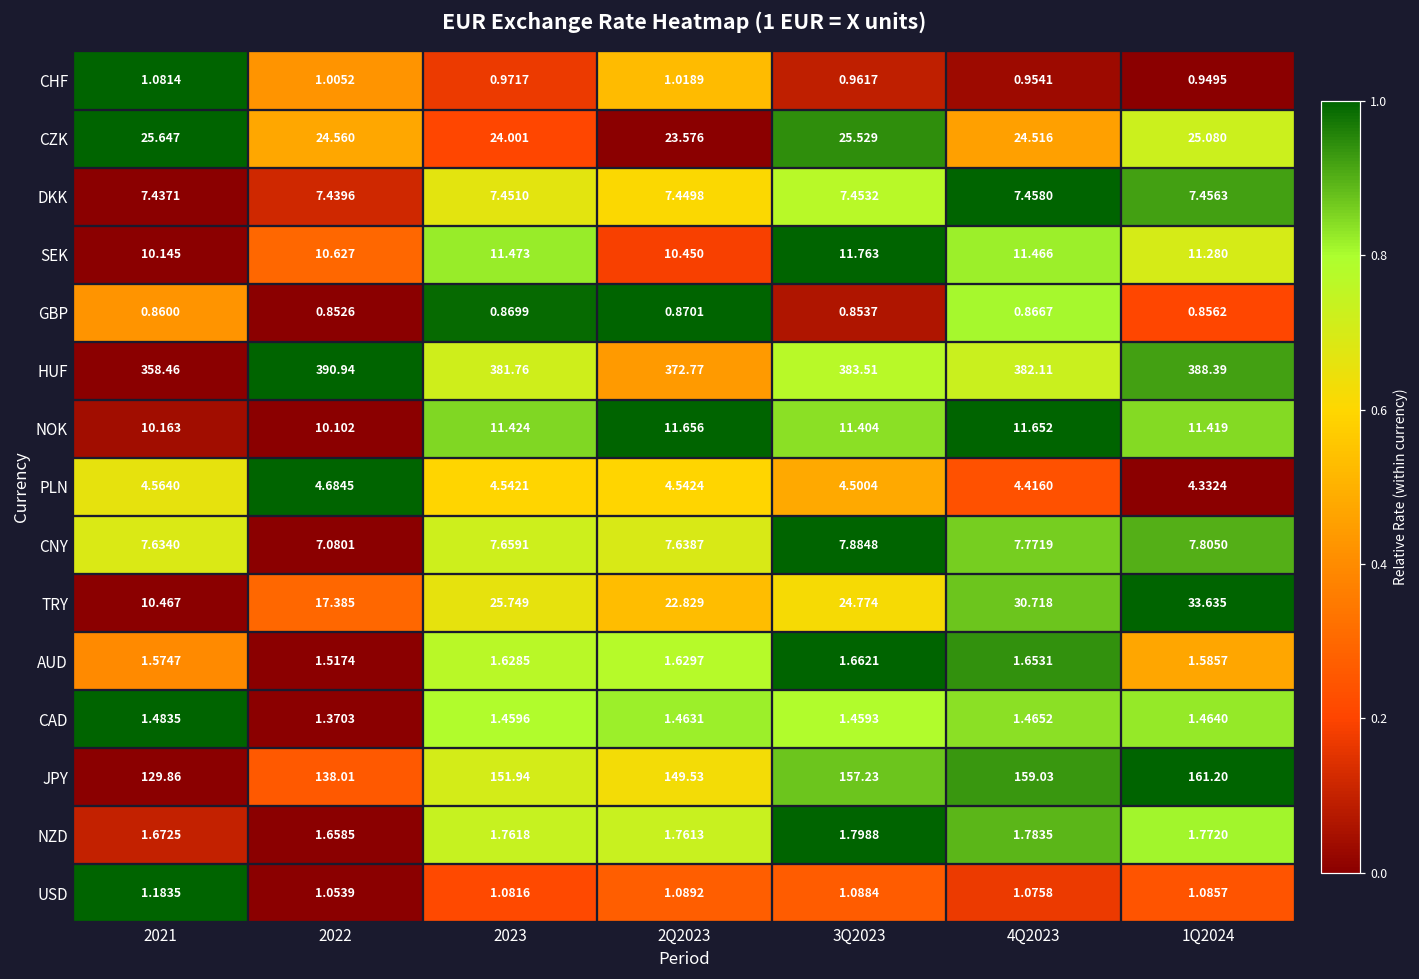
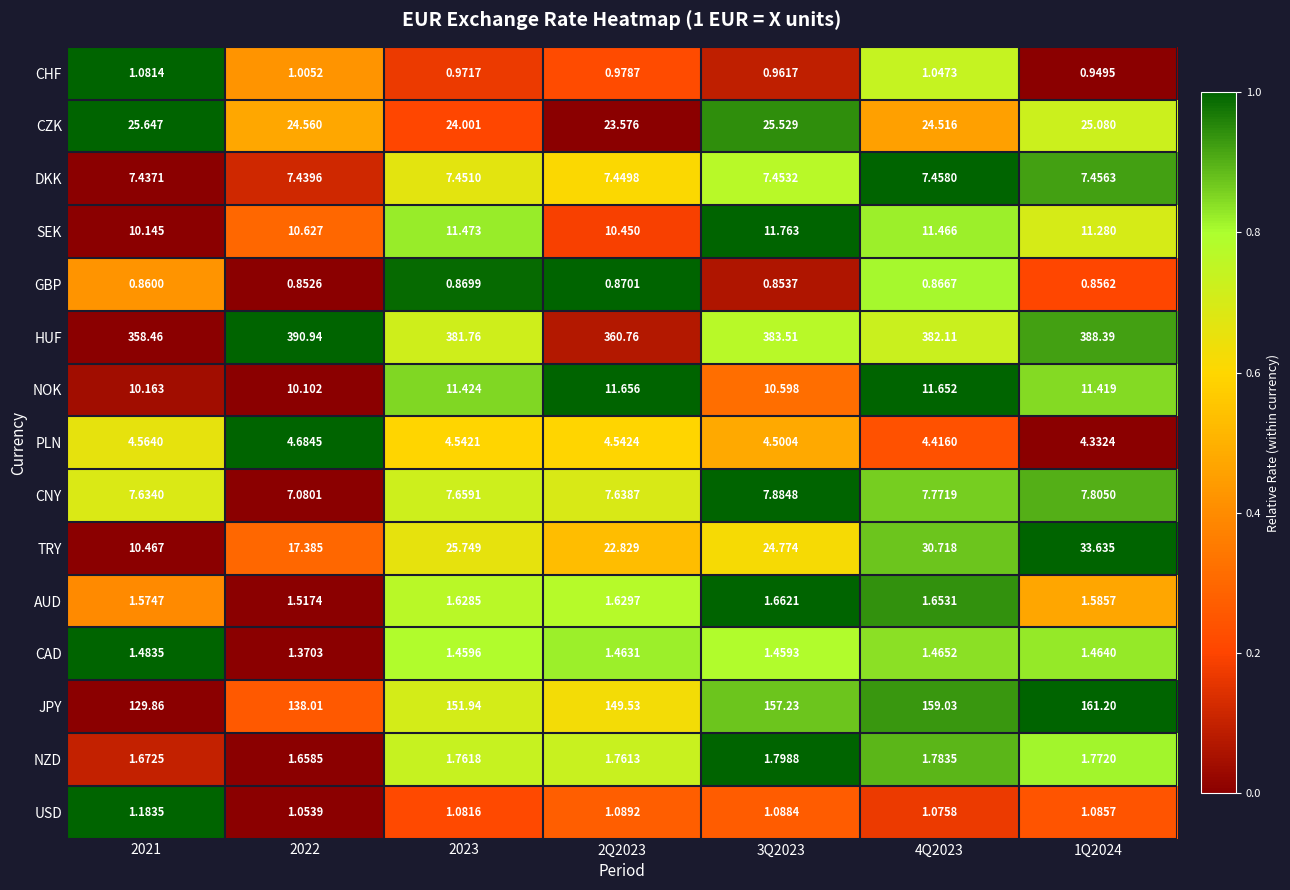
  {
    "CHF": {
      "2021": 1.0814,
      "2022": 1.0052,
      "2023": 0.9717,
-     "2Q2023": 1.0189,
+     "2Q2023": 0.9787,
      "3Q2023": 0.9617,
-     "4Q2023": 0.9541,
+     "4Q2023": 1.0473,
      "1Q2024": 0.9495
    },
    "CZK": {
      "2021": 25.647,
      "2022": 24.560,
      "2023": 24.001,
      "2Q2023": 23.576,
      "3Q2023": 25.529,
      "4Q2023": 24.516,
      "1Q2024": 25.080
    },
    "DKK": {
      "2021": 7.4371,
      "2022": 7.4396,
      "2023": 7.4510,
      "2Q2023": 7.4498,
      "3Q2023": 7.4532,
      "4Q2023": 7.4580,
      "1Q2024": 7.4563
    },
    "SEK": {
      "2021": 10.145,
      "2022": 10.627,
      "2023": 11.473,
      "2Q2023": 10.450,
      "3Q2023": 11.763,
      "4Q2023": 11.466,
      "1Q2024": 11.280
    },
    "GBP": {
      "2021": 0.8600,
      "2022": 0.8526,
      "2023": 0.8699,
      "2Q2023": 0.8701,
      "3Q2023": 0.8537,
      "4Q2023": 0.8667,
      "1Q2024": 0.8562
    },
    "HUF": {
      "2021": 358.46,
      "2022": 390.94,
      "2023": 381.76,
-     "2Q2023": 372.77,
+     "2Q2023": 360.76,
      "3Q2023": 383.51,
      "4Q2023": 382.11,
      "1Q2024": 388.39
    },
    "NOK": {
      "2021": 10.163,
      "2022": 10.102,
      "2023": 11.424,
      "2Q2023": 11.656,
-     "3Q2023": 11.404,
+     "3Q2023": 10.598,
      "4Q2023": 11.652,
      "1Q2024": 11.419
    },
    "PLN": {
      "2021": 4.5640,
      "2022": 4.6845,
      "2023": 4.5421,
      "2Q2023": 4.5424,
      "3Q2023": 4.5004,
      "4Q2023": 4.4160,
      "1Q2024": 4.3324
    },
    "CNY": {
      "2021": 7.6340,
      "2022": 7.0801,
      "2023": 7.6591,
      "2Q2023": 7.6387,
      "3Q2023": 7.8848,
      "4Q2023": 7.7719,
      "1Q2024": 7.8050
    },
    "TRY": {
      "2021": 10.467,
      "2022": 17.385,
      "2023": 25.749,
      "2Q2023": 22.829,
      "3Q2023": 24.774,
      "4Q2023": 30.718,
      "1Q2024": 33.635
    },
    "AUD": {
      "2021": 1.5747,
      "2022": 1.5174,
      "2023": 1.6285,
      "2Q2023": 1.6297,
      "3Q2023": 1.6621,
      "4Q2023": 1.6531,
      "1Q2024": 1.5857
    },
    "CAD": {
      "2021": 1.4835,
      "2022": 1.3703,
      "2023": 1.4596,
      "2Q2023": 1.4631,
      "3Q2023": 1.4593,
      "4Q2023": 1.4652,
      "1Q2024": 1.4640
    },
    "JPY": {
      "2021": 129.86,
      "2022": 138.01,
      "2023": 151.94,
      "2Q2023": 149.53,
      "3Q2023": 157.23,
      "4Q2023": 159.03,
      "1Q2024": 161.20
    },
    "NZD": {
      "2021": 1.6725,
      "2022": 1.6585,
      "2023": 1.7618,
      "2Q2023": 1.7613,
      "3Q2023": 1.7988,
      "4Q2023": 1.7835,
      "1Q2024": 1.7720
    },
    "USD": {
      "2021": 1.1835,
      "2022": 1.0539,
      "2023": 1.0816,
      "2Q2023": 1.0892,
      "3Q2023": 1.0884,
      "4Q2023": 1.0758,
      "1Q2024": 1.0857
    }
  }
